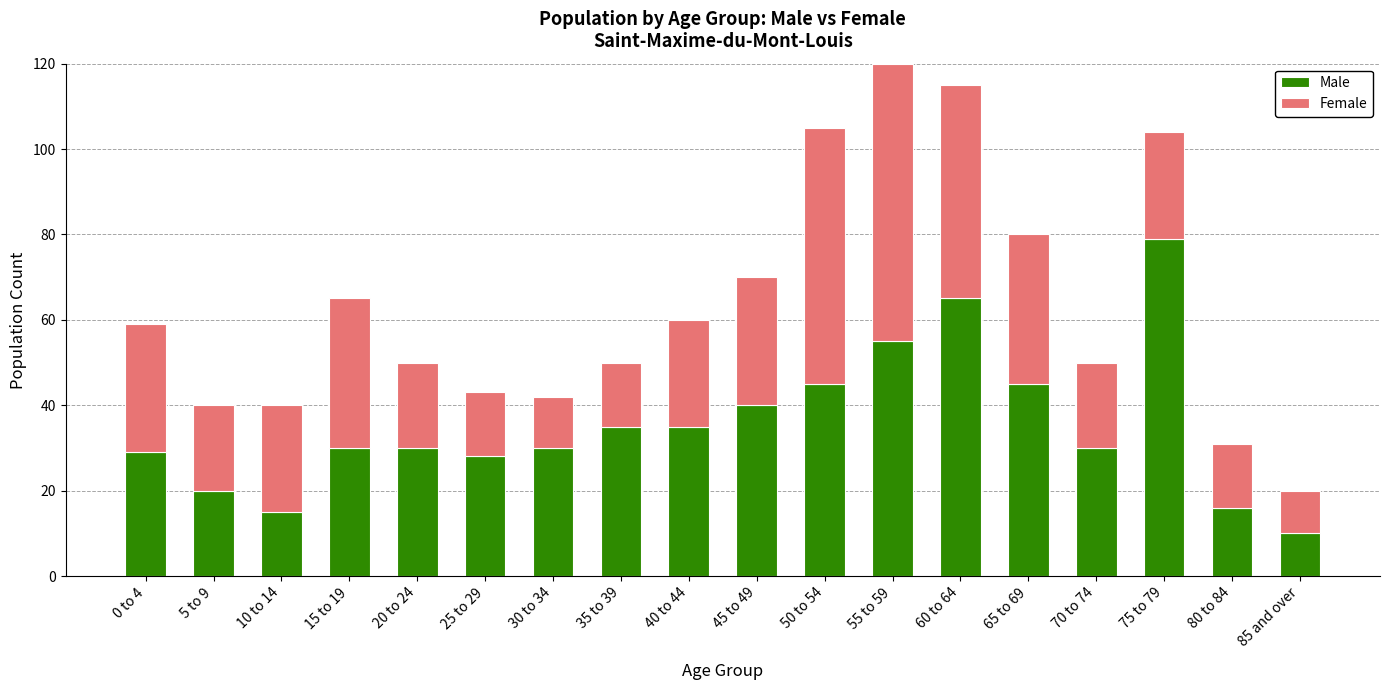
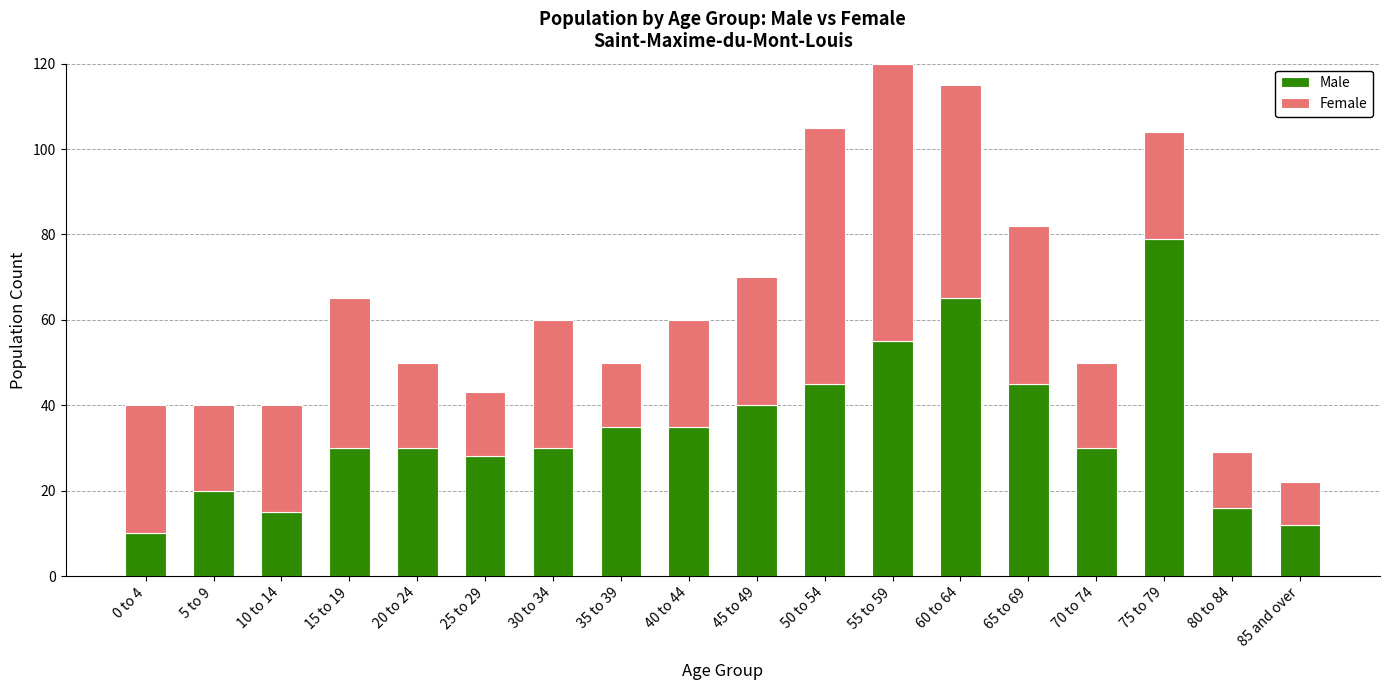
  {
    "Male": {
-     "0 to 4": 29,
+     "0 to 4": 10,
      "5 to 9": 20,
      "10 to 14": 15,
      "15 to 19": 30,
      "20 to 24": 30,
      "25 to 29": 28,
      "30 to 34": 30,
      "35 to 39": 35,
      "40 to 44": 35,
      "45 to 49": 40,
      "50 to 54": 45,
      "55 to 59": 55,
      "60 to 64": 65,
      "65 to 69": 45,
      "70 to 74": 30,
      "75 to 79": 79,
      "80 to 84": 16,
-     "85 and over": 10
+     "85 and over": 12
    },
    "Female": {
      "0 to 4": 30,
      "5 to 9": 20,
      "10 to 14": 25,
      "15 to 19": 35,
      "20 to 24": 20,
      "25 to 29": 15,
-     "30 to 34": 12,
+     "30 to 34": 30,
      "35 to 39": 15,
      "40 to 44": 25,
      "45 to 49": 30,
      "50 to 54": 60,
      "55 to 59": 65,
      "60 to 64": 50,
-     "65 to 69": 35,
+     "65 to 69": 37,
      "70 to 74": 20,
      "75 to 79": 25,
-     "80 to 84": 15,
+     "80 to 84": 13,
      "85 and over": 10
    }
  }
